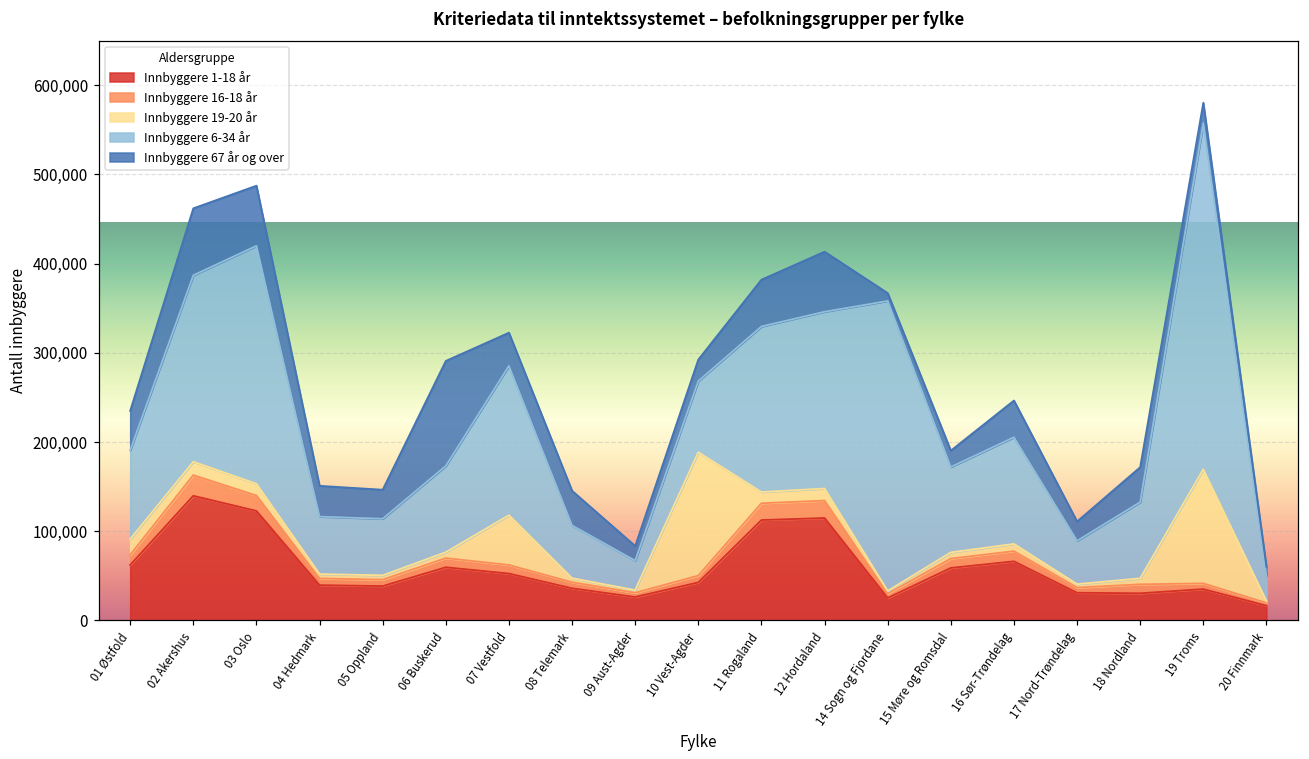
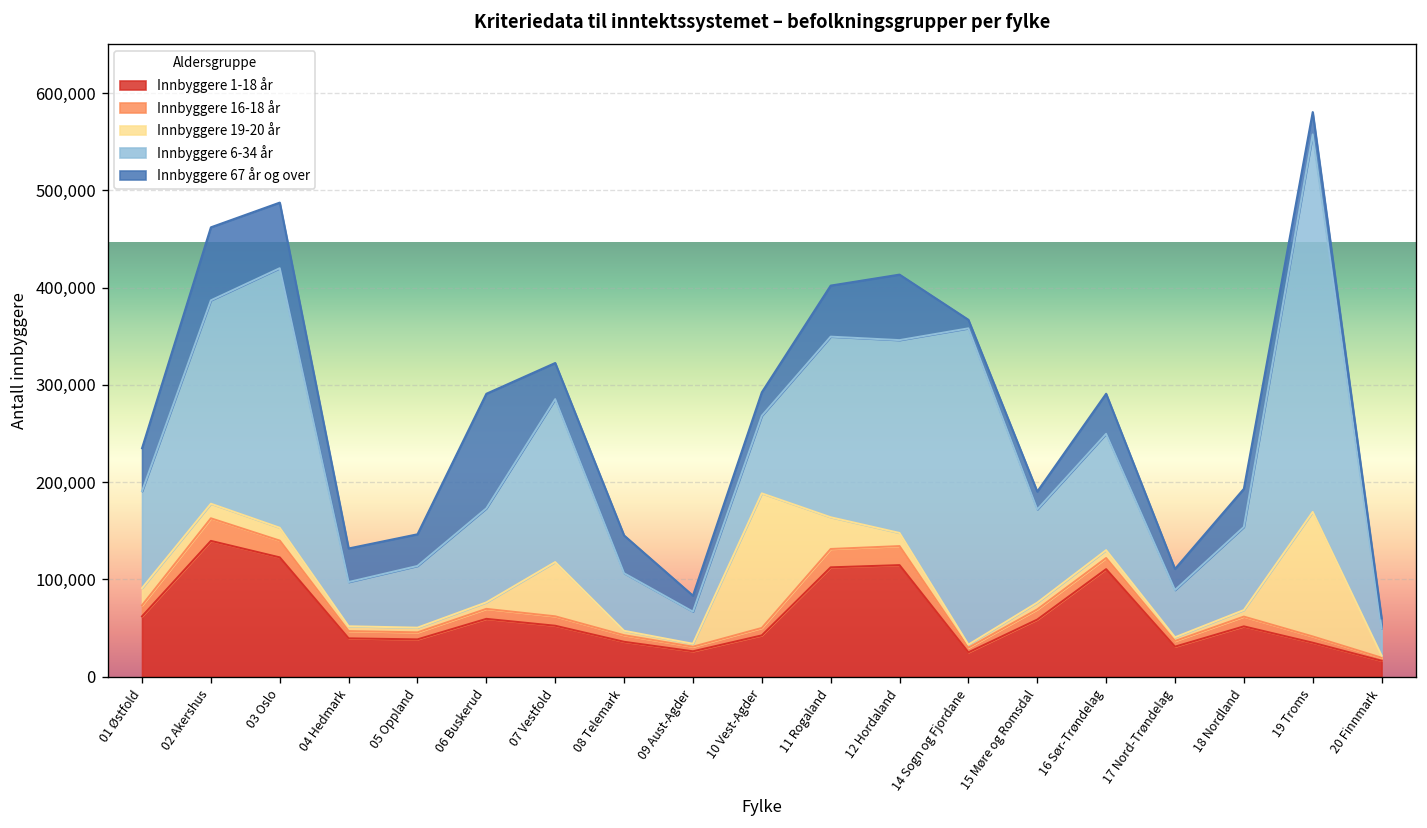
  {
    "Innbyggere 1-18 år": {
      "01 Østfold": "60,000",
      "02 Akershus": "140,000",
      "03 Oslo": "120,000",
      "04 Hedmark": "40,000",
      "05 Oppland": "40,000",
      "06 Buskerud": "60,000",
      "07 Vestfold": "50,000",
      "08 Telemark": "40,000",
      "09 Aust-Agder": "30,000",
      "10 Vest-Agder": "40,000",
      "11 Rogaland": "110,000",
      "12 Hordaland": "110,000",
      "14 Sogn og Fjordane": "30,000",
      "15 Møre og Romsdal": "60,000",
-     "16 Sør-Trøndelag": "70,000",
+     "16 Sør-Trøndelag": "110,000",
      "17 Nord-Trøndelag": "30,000",
-     "18 Nordland": "30,000",
+     "18 Nordland": "50,000",
      "19 Troms": "40,000"
    },
    "Innbyggere 16-18 år": {
      "01 Østfold": "10,000",
      "02 Akershus": "20,000",
      "03 Oslo": "20,000",
      "04 Hedmark": "10,000",
      "05 Oppland": "10,000",
      "06 Buskerud": "10,000",
      "07 Vestfold": "10,000",
      "08 Telemark": "10,000",
      "10 Vest-Agder": "10,000",
      "11 Rogaland": "20,000",
      "12 Hordaland": "20,000",
      "14 Sogn og Fjordane": "0",
      "15 Møre og Romsdal": "10,000",
      "16 Sør-Trøndelag": "10,000",
      "17 Nord-Trøndelag": "10,000",
      "18 Nordland": "10,000",
      "19 Troms": "10,000"
    },
    "Innbyggere 19-20 år": {
      "01 Østfold": "20,000",
      "02 Akershus": "10,000",
      "03 Oslo": "10,000",
      "04 Hedmark": "0",
      "05 Oppland": "0",
      "06 Buskerud": "10,000",
      "07 Vestfold": "60,000",
      "08 Telemark": "0",
      "10 Vest-Agder": "140,000",
-     "11 Rogaland": "10,000",
+     "11 Rogaland": "30,000",
      "12 Hordaland": "10,000",
      "14 Sogn og Fjordane": "0",
      "15 Møre og Romsdal": "10,000",
      "16 Sør-Trøndelag": "10,000",
      "17 Nord-Trøndelag": "0",
      "18 Nordland": "10,000",
      "19 Troms": "130,000"
    },
    "Innbyggere 6-34 år": {
      "01 Østfold": "100,000",
      "02 Akershus": "210,000",
      "03 Oslo": "270,000",
-     "04 Hedmark": "60,000",
+     "04 Hedmark": "50,000",
      "05 Oppland": "60,000",
      "06 Buskerud": "100,000",
      "07 Vestfold": "170,000",
      "08 Telemark": "60,000",
      "09 Aust-Agder": "30,000",
      "10 Vest-Agder": "80,000",
      "11 Rogaland": "190,000",
      "12 Hordaland": "200,000",
      "14 Sogn og Fjordane": "330,000",
      "15 Møre og Romsdal": "100,000",
      "16 Sør-Trøndelag": "120,000",
      "17 Nord-Trøndelag": "50,000",
      "18 Nordland": "90,000",
      "19 Troms": "390,000",
      "20 Finnmark": "30,000"
    },
    "Innbyggere 67 år og over": {
      "01 Østfold": "40,000",
      "02 Akershus": "80,000",
      "03 Oslo": "70,000",
      "04 Hedmark": "30,000",
      "05 Oppland": "30,000",
      "06 Buskerud": "120,000",
      "07 Vestfold": "40,000",
      "08 Telemark": "40,000",
      "09 Aust-Agder": "20,000",
      "10 Vest-Agder": "20,000",
      "11 Rogaland": "50,000",
      "12 Hordaland": "70,000",
      "14 Sogn og Fjordane": "10,000",
      "15 Møre og Romsdal": "20,000",
      "16 Sør-Trøndelag": "40,000",
      "17 Nord-Trøndelag": "20,000",
      "18 Nordland": "40,000",
      "19 Troms": "20,000",
      "20 Finnmark": "10,000"
    }
  }
